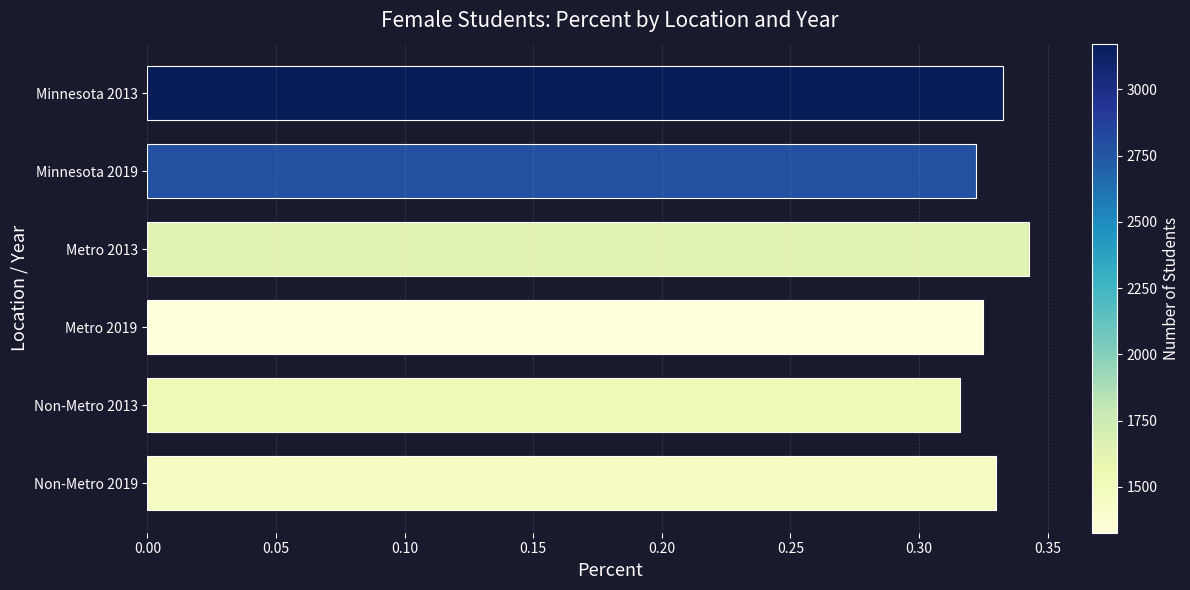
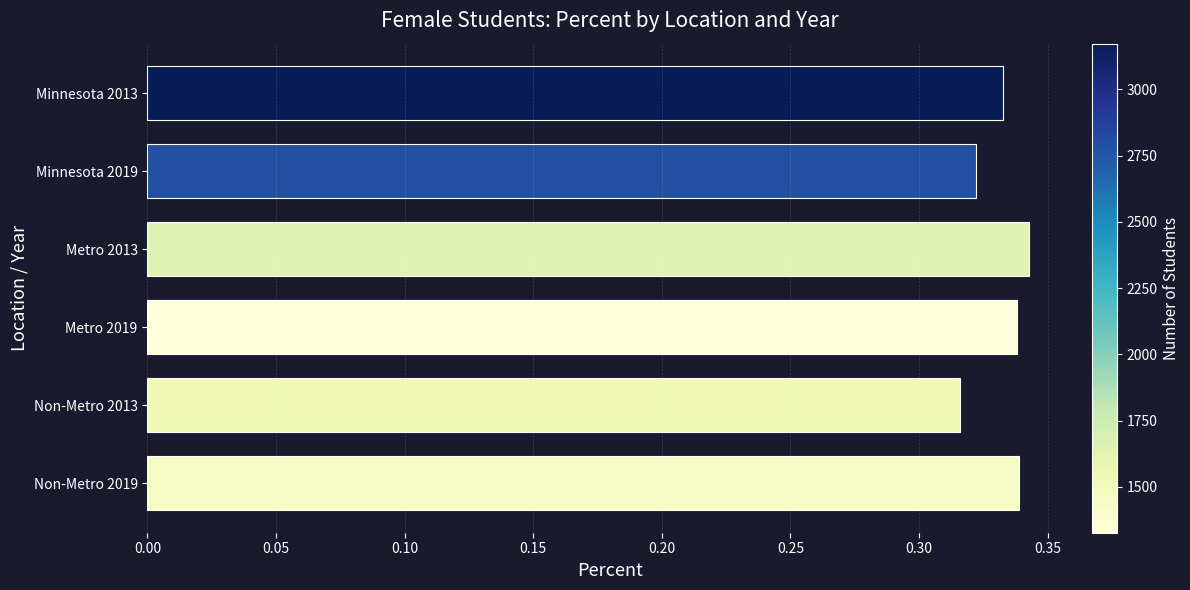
  {
    "Minnesota 2013": 0.332,
    "Minnesota 2019": 0.322,
    "Metro 2013": 0.343,
-   "Metro 2019": 0.325,
+   "Metro 2019": 0.338,
    "Non-Metro 2013": 0.316,
-   "Non-Metro 2019": 0.330
+   "Non-Metro 2019": 0.339
  }
